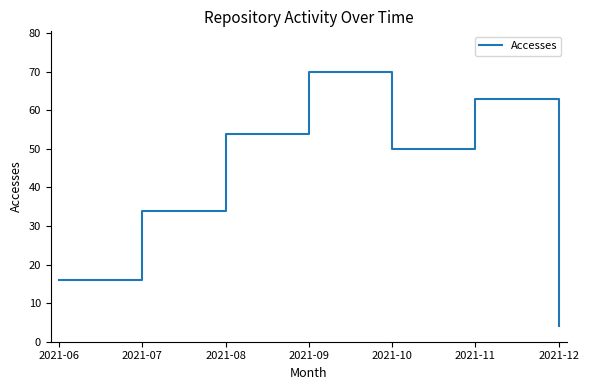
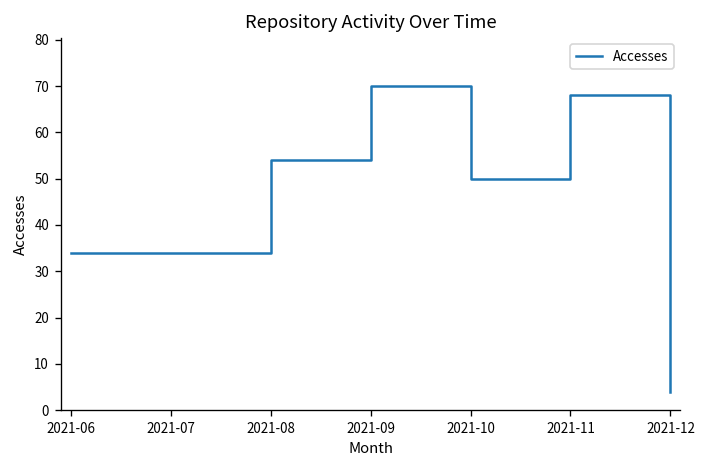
  {
-   "2021-06": 16,
+   "2021-06": 34,
    "2021-07": 34,
    "2021-08": 54,
    "2021-09": 70,
    "2021-10": 50,
-   "2021-11": 63,
+   "2021-11": 68,
    "2021-12": 4
  }
